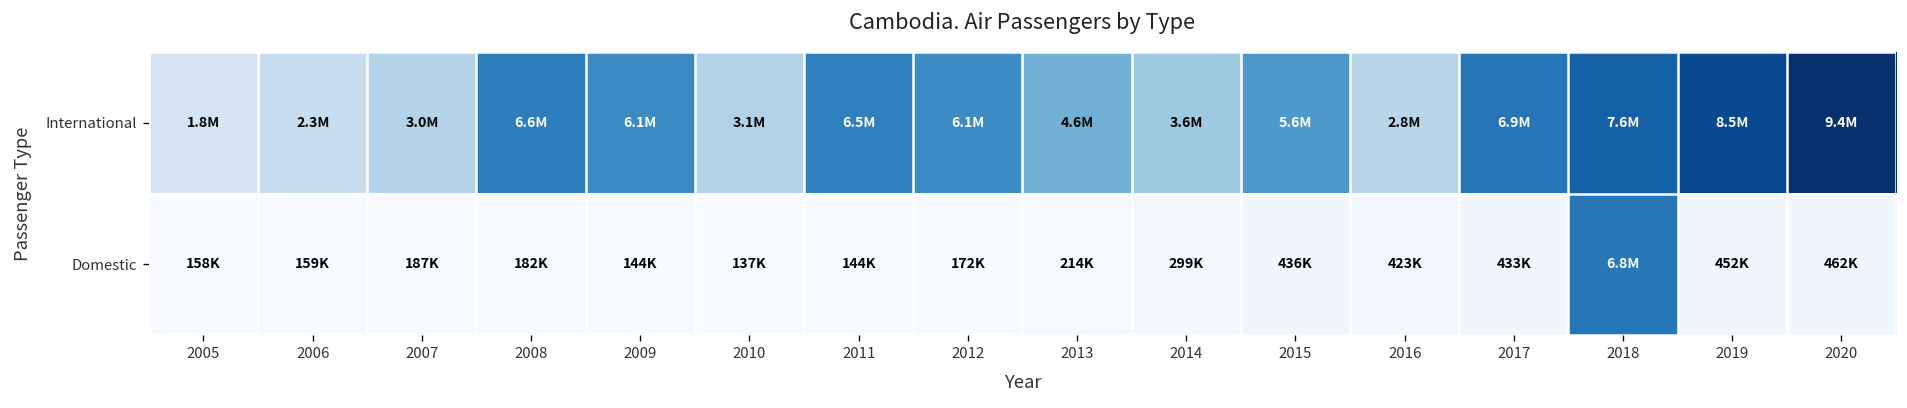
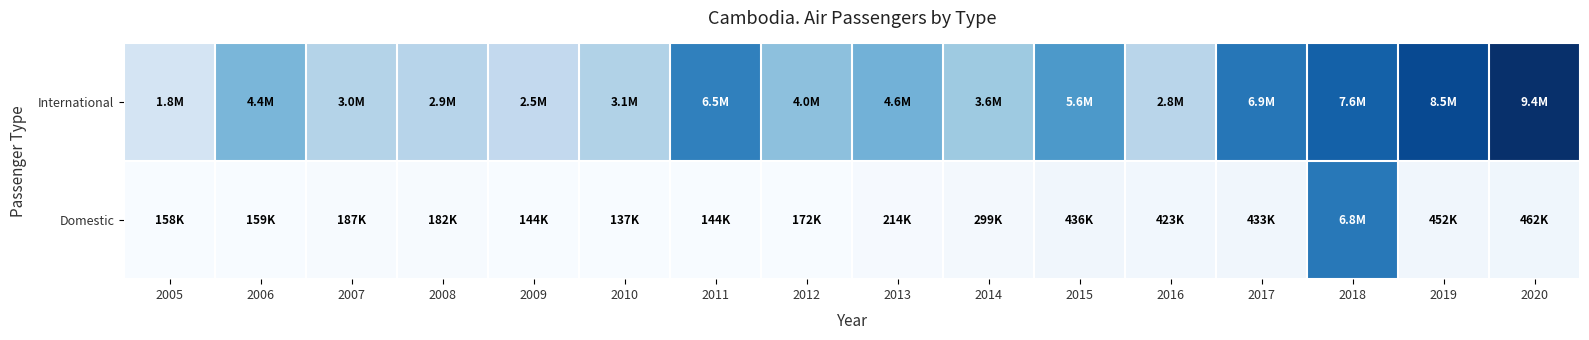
  {
    "International": {
      "2005": "1.8M",
-     "2006": "2.3M",
+     "2006": "4.4M",
      "2007": "3.0M",
-     "2008": "6.6M",
-     "2009": "6.1M",
+     "2008": "2.9M",
+     "2009": "2.5M",
      "2010": "3.1M",
      "2011": "6.5M",
-     "2012": "6.1M",
+     "2012": "4.0M",
      "2013": "4.6M",
      "2014": "3.6M",
      "2015": "5.6M",
      "2016": "2.8M",
      "2017": "6.9M",
      "2018": "7.6M",
      "2019": "8.5M",
      "2020": "9.4M"
    },
    "Domestic": {
      "2005": "158K",
      "2006": "159K",
      "2007": "187K",
      "2008": "182K",
      "2009": "144K",
      "2010": "137K",
      "2011": "144K",
      "2012": "172K",
      "2013": "214K",
      "2014": "299K",
      "2015": "436K",
      "2016": "423K",
      "2017": "433K",
      "2018": "6.8M",
      "2019": "452K",
      "2020": "462K"
    }
  }
